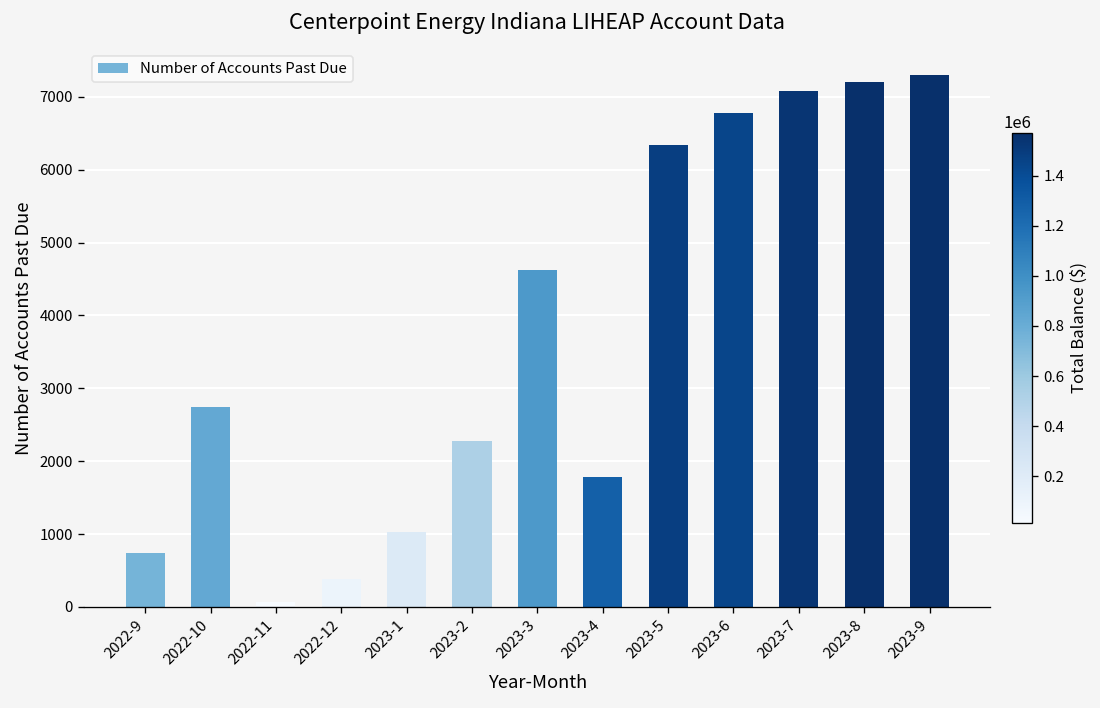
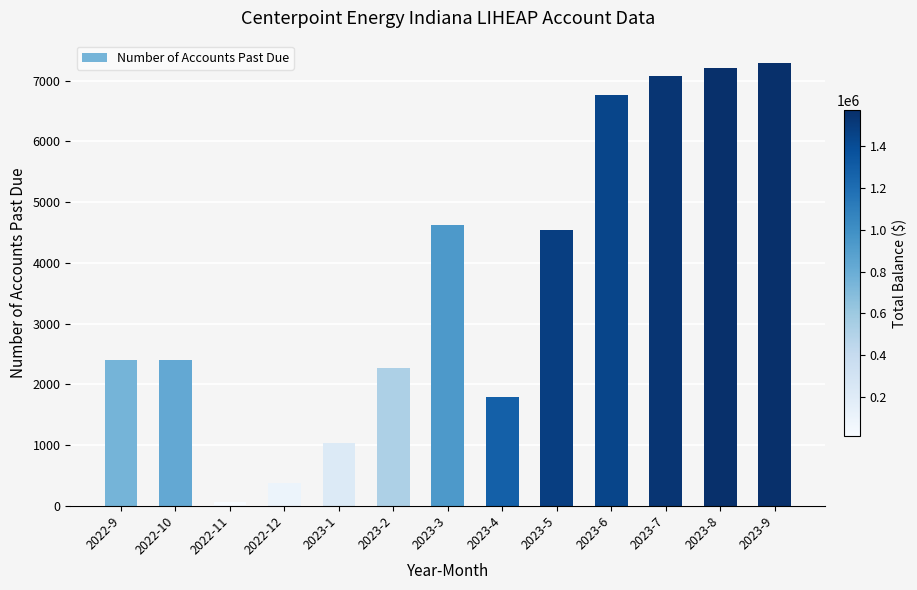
  {
-   "2022-9": 700,
-   "2022-10": 2700,
+   "2022-9": 2400,
+   "2022-10": 2400,
    "2022-11": 100,
    "2022-12": 400,
    "2023-1": 1000,
    "2023-2": 2300,
    "2023-3": 4600,
    "2023-4": 1800,
-   "2023-5": 6300,
+   "2023-5": 4500,
    "2023-6": 6800,
    "2023-7": 7100,
    "2023-8": 7200,
    "2023-9": 7300
  }
